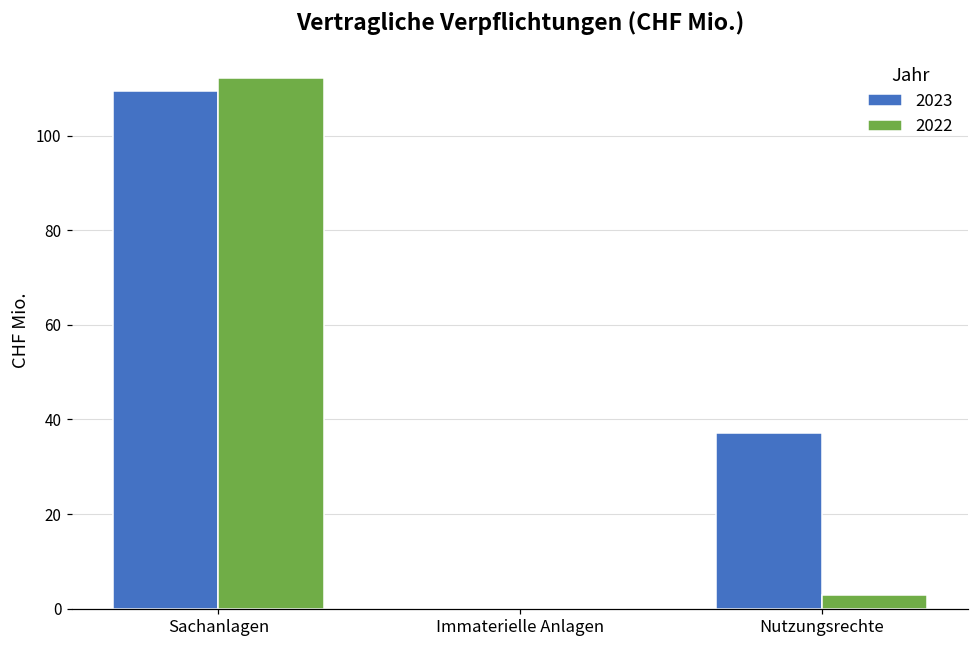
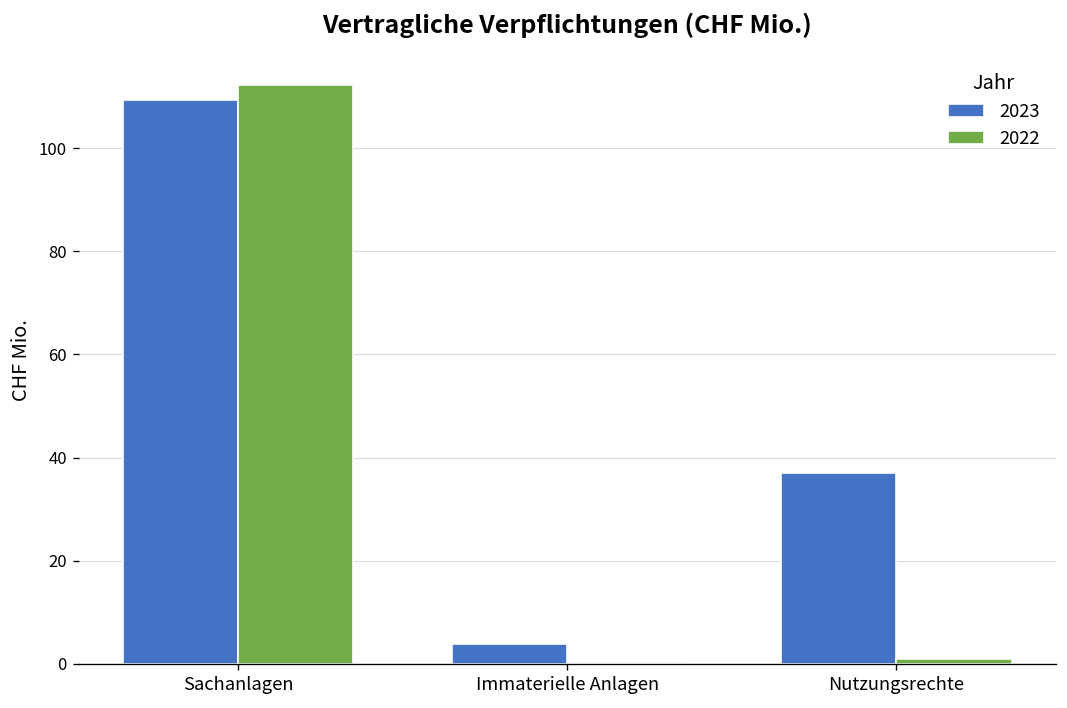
  {
    "2023": {
      "Sachanlagen": 109,
-     "Immaterielle Anlagen": 0,
+     "Immaterielle Anlagen": 4,
      "Nutzungsrechte": 37
    },
    "2022": {
      "Sachanlagen": 112,
-     "Nutzungsrechte": 3
+     "Nutzungsrechte": 1
    }
  }
